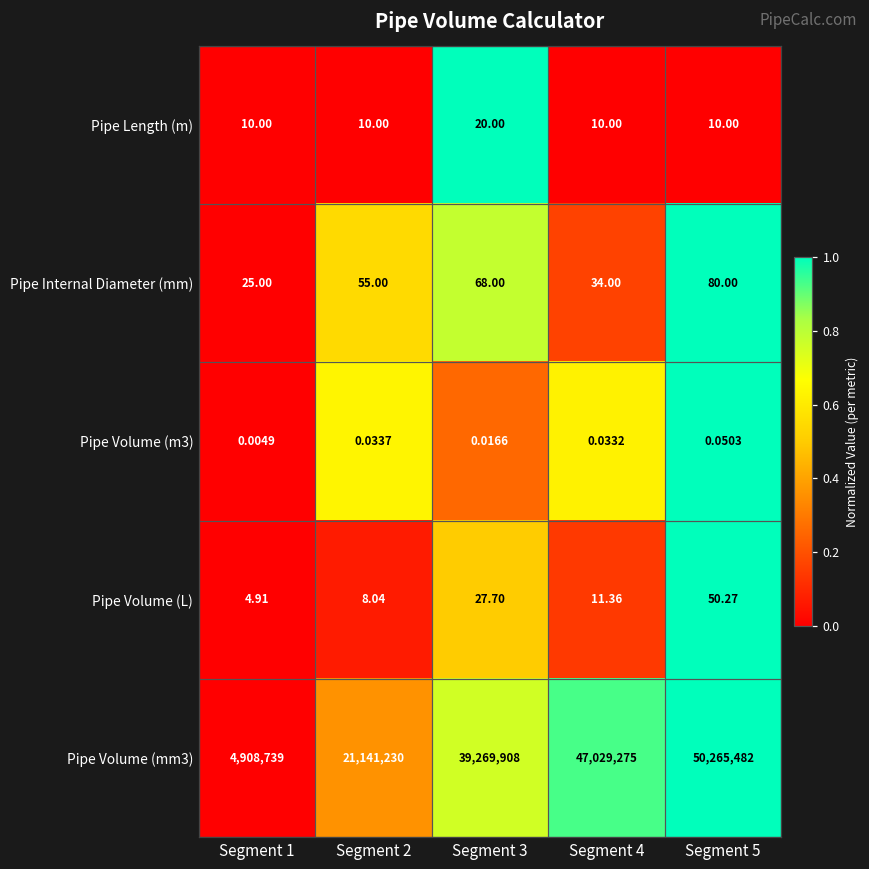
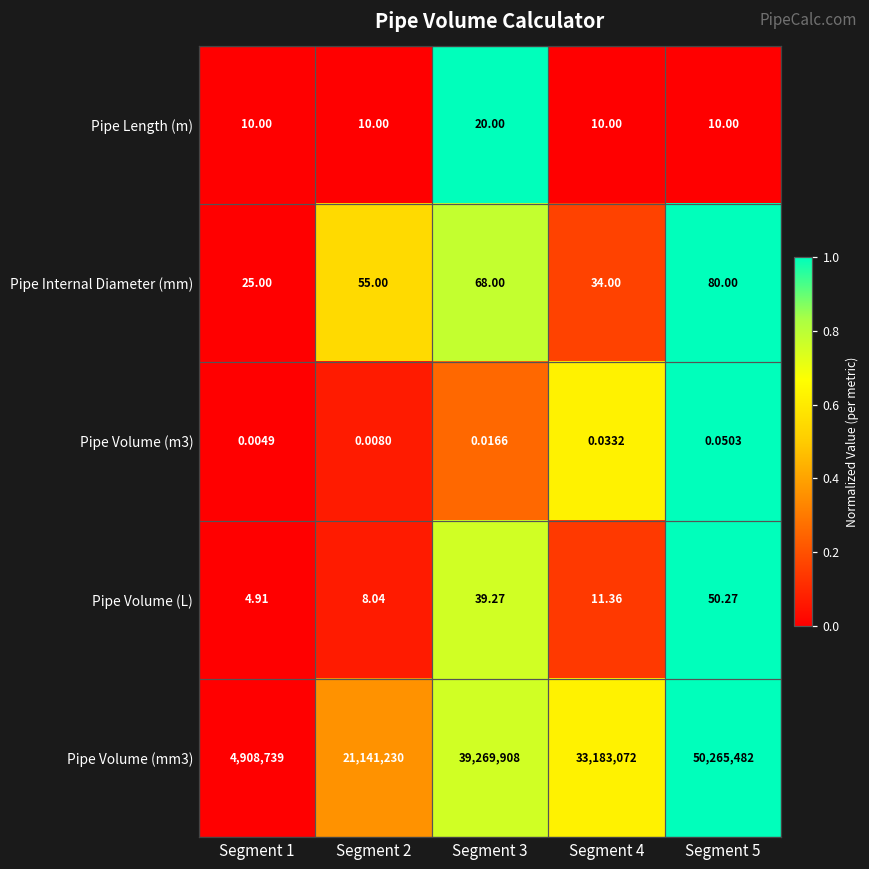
  {
    "Pipe Length (m)": {
      "Segment 1": "10.00",
      "Segment 2": "10.00",
      "Segment 3": "20.00",
      "Segment 4": "10.00",
      "Segment 5": "10.00"
    },
    "Pipe Internal Diameter (mm)": {
      "Segment 1": "25.00",
      "Segment 2": "55.00",
      "Segment 3": "68.00",
      "Segment 4": "34.00",
      "Segment 5": "80.00"
    },
    "Pipe Volume (m3)": {
      "Segment 1": "0.0049",
-     "Segment 2": "0.0337",
+     "Segment 2": "0.0080",
      "Segment 3": "0.0166",
      "Segment 4": "0.0332",
      "Segment 5": "0.0503"
    },
    "Pipe Volume (L)": {
      "Segment 1": "4.91",
      "Segment 2": "8.04",
-     "Segment 3": "27.70",
+     "Segment 3": "39.27",
      "Segment 4": "11.36",
      "Segment 5": "50.27"
    },
    "Pipe Volume (mm3)": {
      "Segment 1": "4,908,739",
      "Segment 2": "21,141,230",
      "Segment 3": "39,269,908",
-     "Segment 4": "47,029,275",
+     "Segment 4": "33,183,072",
      "Segment 5": "50,265,482"
    }
  }
